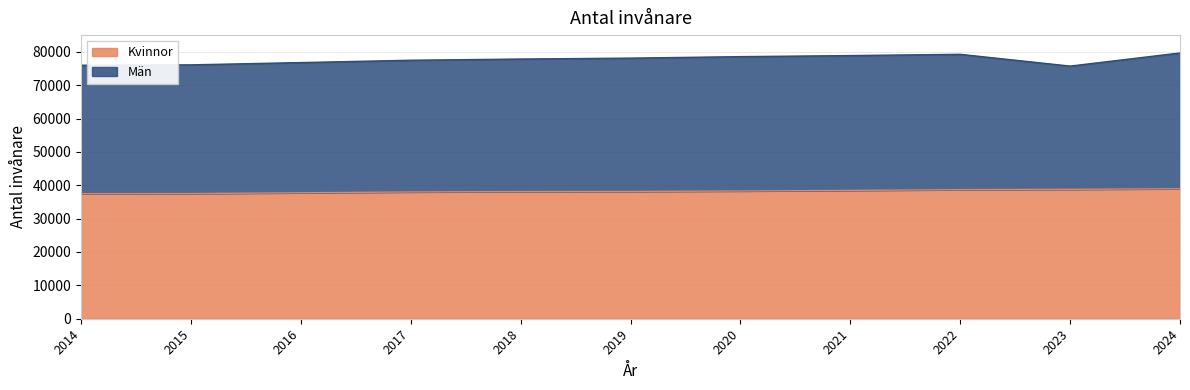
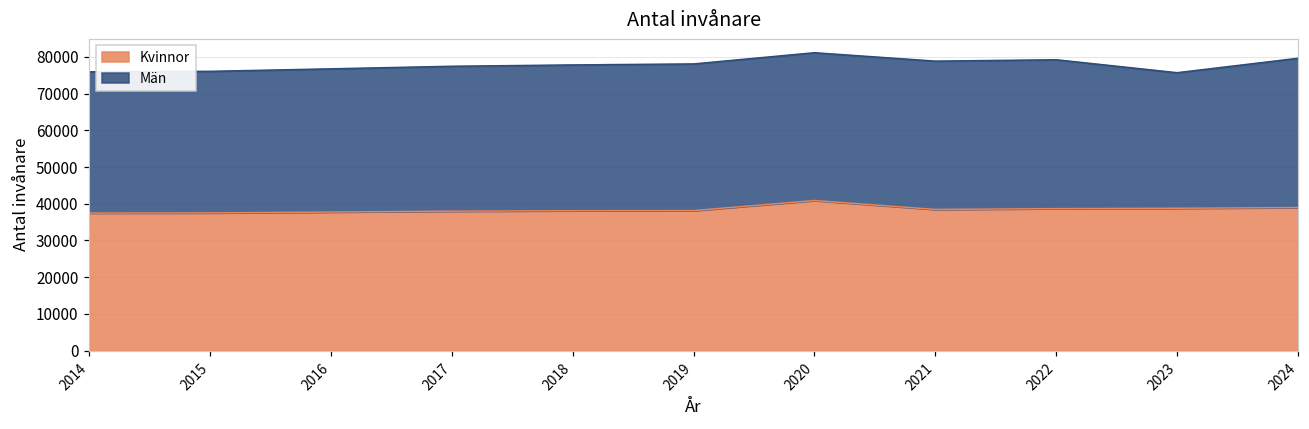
  {
    "Kvinnor": {
      "2014": 37000,
      "2015": 38000,
      "2016": 38000,
      "2017": 38000,
      "2018": 38000,
      "2019": 38000,
-     "2020": 38000,
+     "2020": 41000,
      "2021": 38000,
      "2022": 39000,
      "2023": 39000,
      "2024": 39000
    },
    "Män": {
      "2014": 38000,
      "2015": 39000,
      "2016": 39000,
      "2017": 39000,
      "2018": 40000,
      "2019": 40000,
      "2020": 40000,
      "2021": 40000,
      "2022": 41000,
      "2023": 37000,
      "2024": 41000
    }
  }
